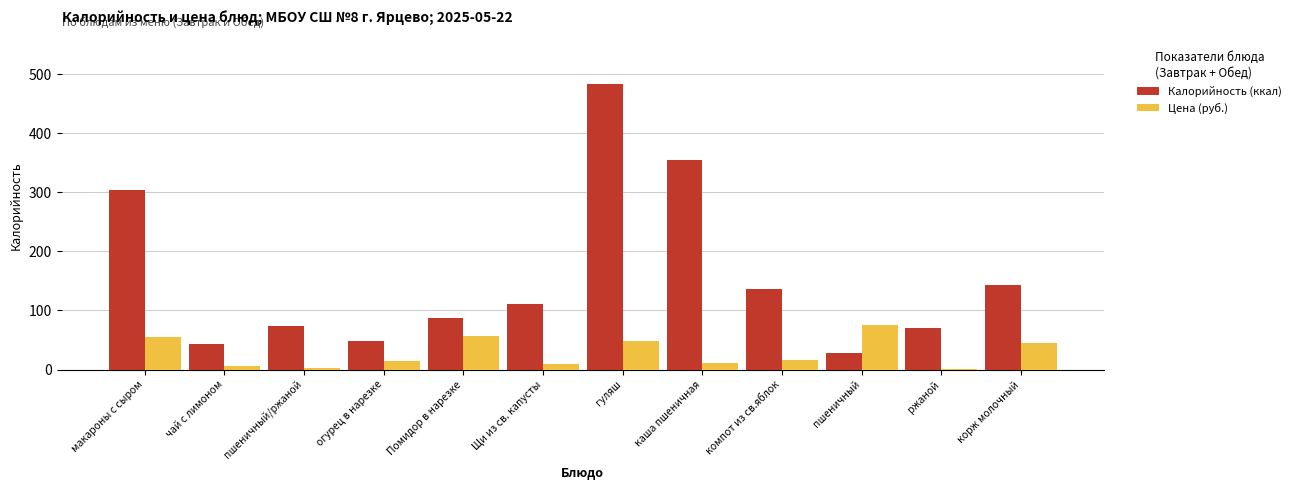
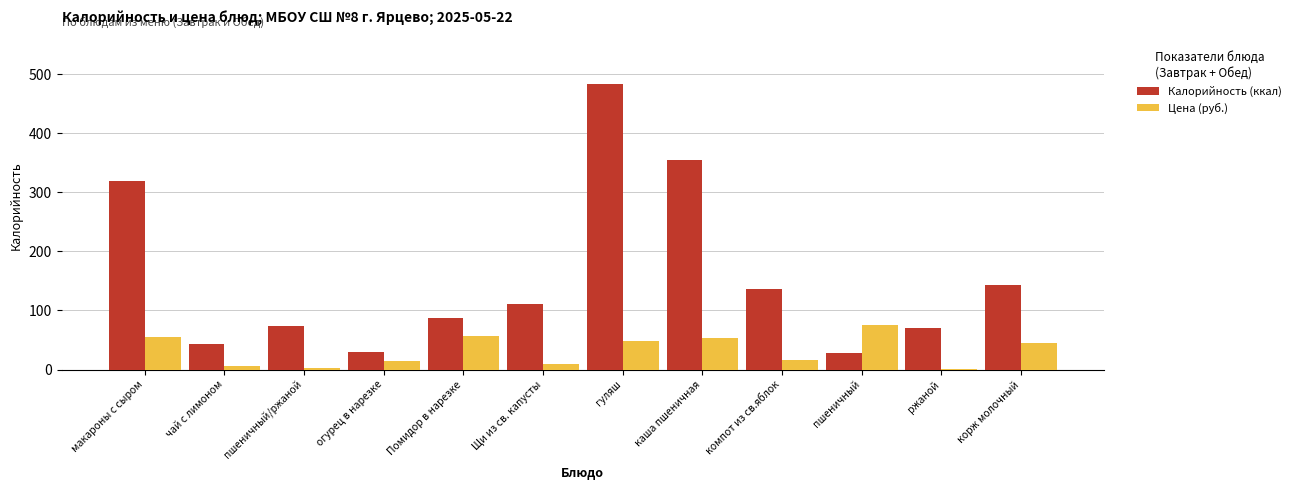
  {
    "Калорийность (ккал)": {
-     "макароны с сыром": 300,
+     "макароны с сыром": 320,
      "чай с лимоном": 40,
      "пшеничный/ржаной": 70,
-     "огурец в нарезке": 50,
+     "огурец в нарезке": 30,
      "Помидор в нарезке": 90,
      "Щи из св. капусты": 110,
      "гуляш": 480,
      "каша пшеничная": 350,
      "компот из св.яблок": 140,
      "пшеничный": 30,
      "ржаной": 70,
      "корж молочный": 140
    },
    "Цена (руб.)": {
      "макароны с сыром": 60,
      "чай с лимоном": 10,
      "огурец в нарезке": 10,
      "Помидор в нарезке": 60,
      "Щи из св. капусты": 10,
      "гуляш": 50,
-     "каша пшеничная": 10,
+     "каша пшеничная": 50,
      "компот из св.яблок": 20,
      "пшеничный": 80,
      "корж молочный": 50
    }
  }
